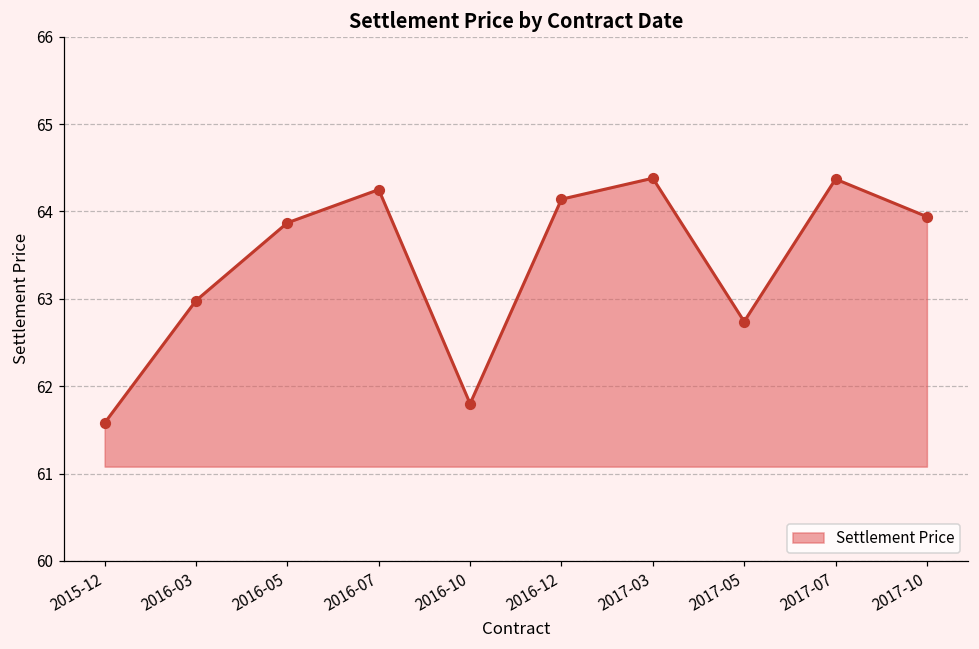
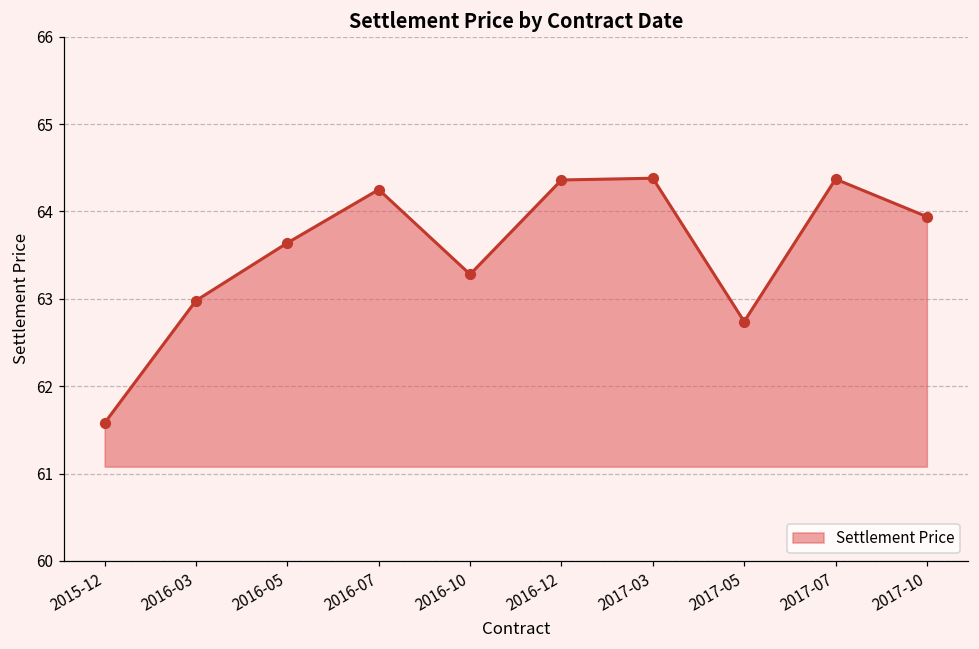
  {
    "2015-12": 61.6,
    "2016-03": 63.0,
-   "2016-05": 63.9,
+   "2016-05": 63.6,
    "2016-07": 64.3,
-   "2016-10": 61.8,
-   "2016-12": 64.1,
+   "2016-10": 63.3,
+   "2016-12": 64.4,
    "2017-03": 64.4,
    "2017-05": 62.7,
    "2017-07": 64.4,
    "2017-10": 63.9
  }
